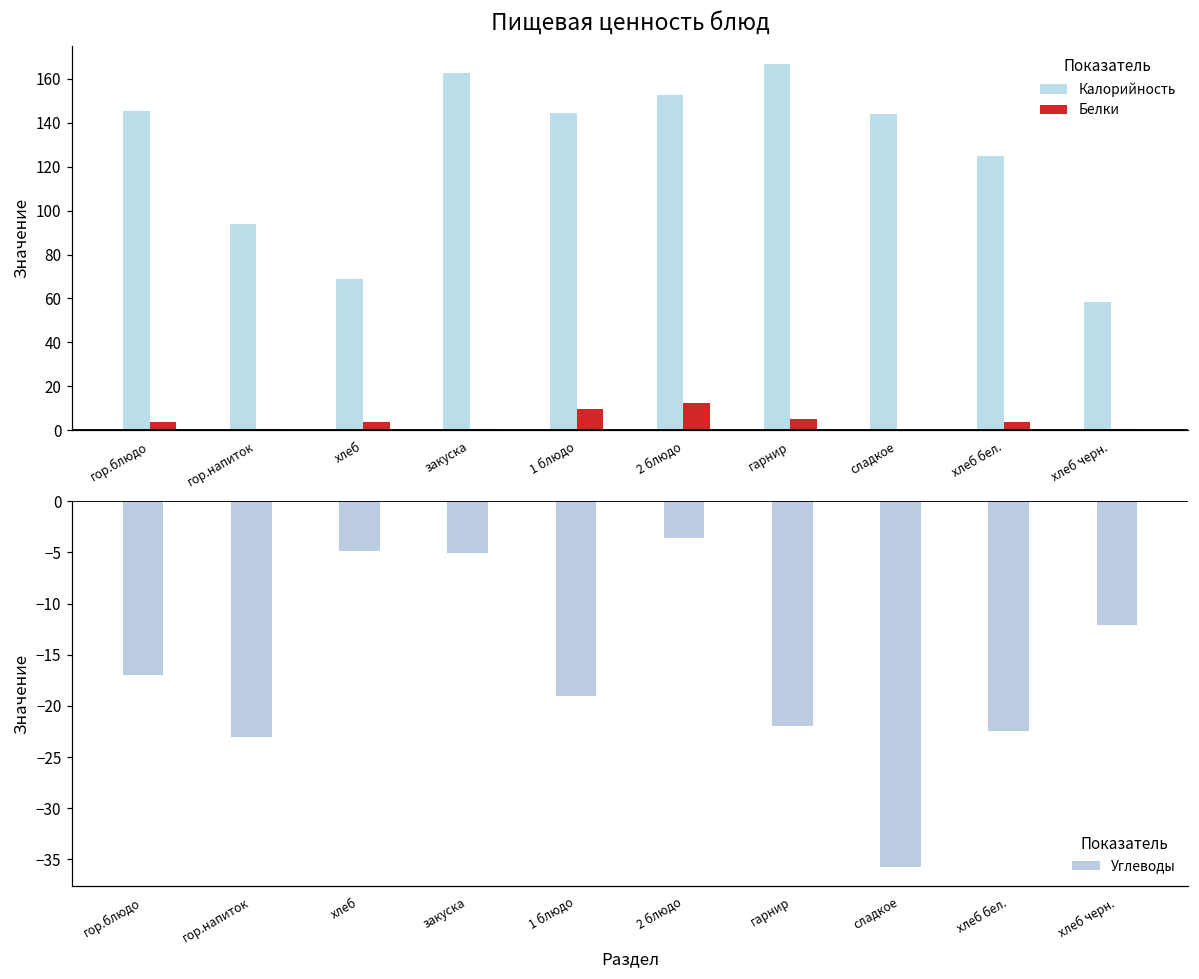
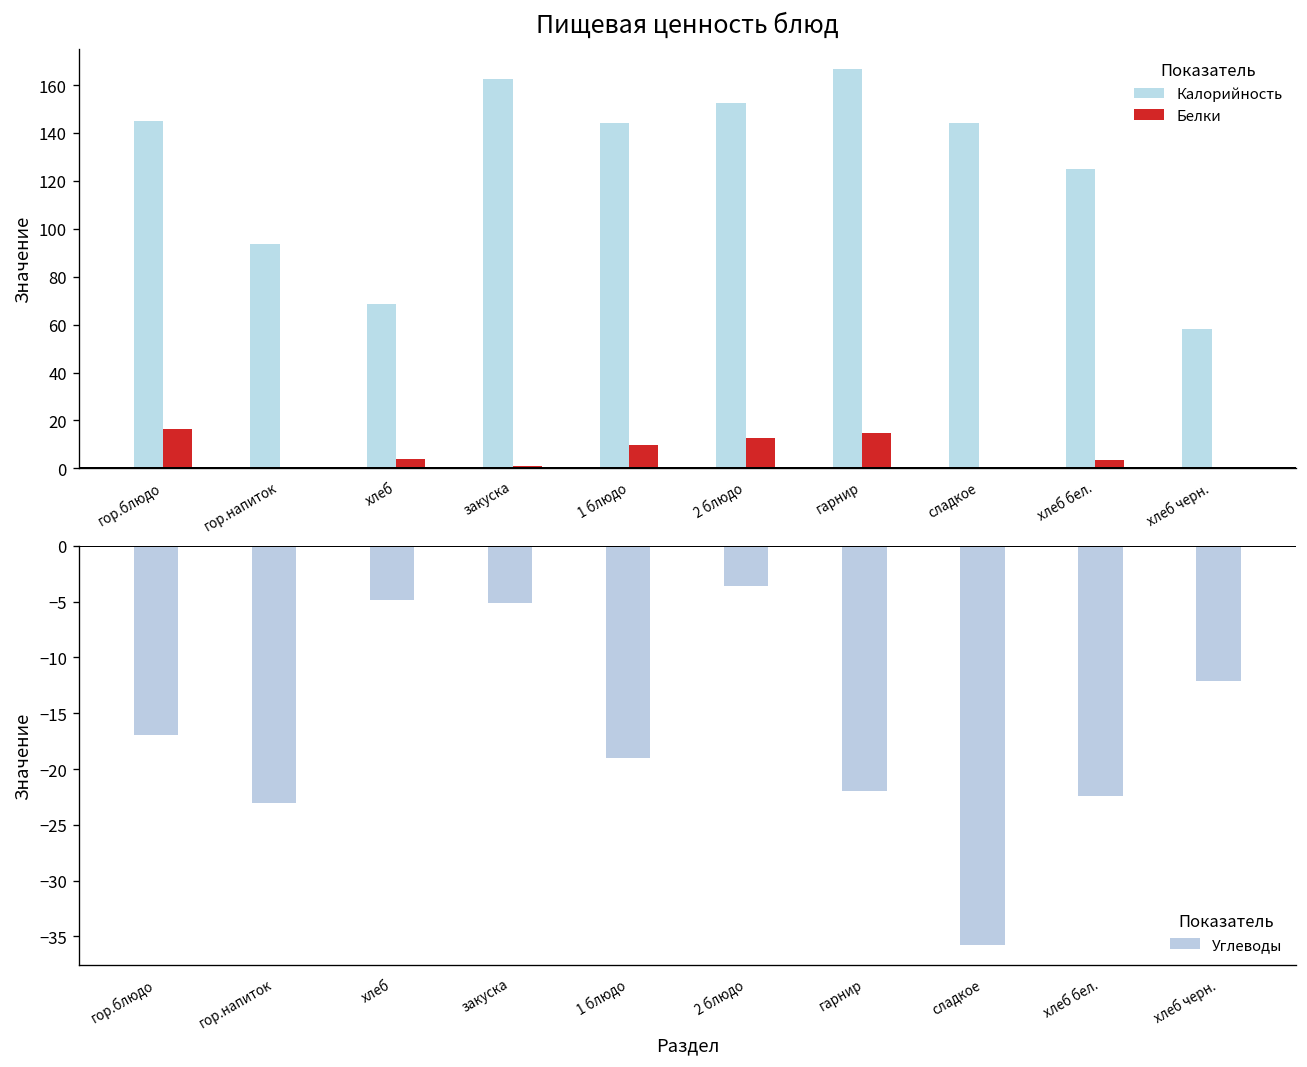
  {
    "Пищевая ценность блюд": {
      "Калорийность": {
        "гор.блюдо": 145,
        "гор.напиток": 94,
        "хлеб": 69,
        "закуска": 163,
        "1 блюдо": 144,
        "2 блюдо": 153,
        "гарнир": 167,
        "сладкое": 144,
        "хлеб бел.": 125,
        "хлеб черн.": 58
      },
      "Белки": {
-       "гор.блюдо": 4,
+       "гор.блюдо": 16,
        "хлеб": 4,
        "1 блюдо": 10,
        "2 блюдо": 13,
-       "гарнир": 5,
+       "гарнир": 15,
        "хлеб бел.": 4
      }
    }
  }
